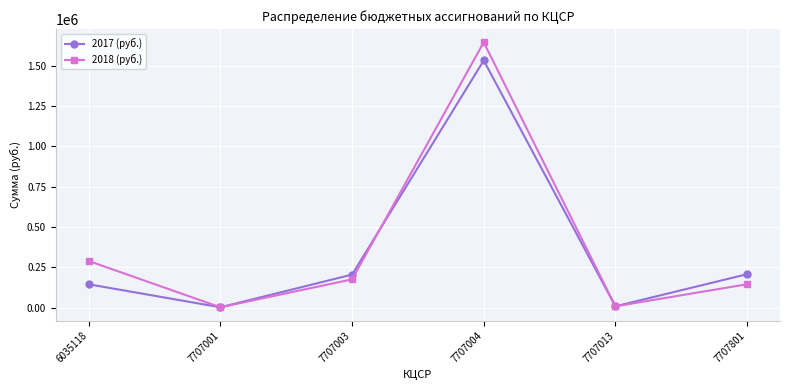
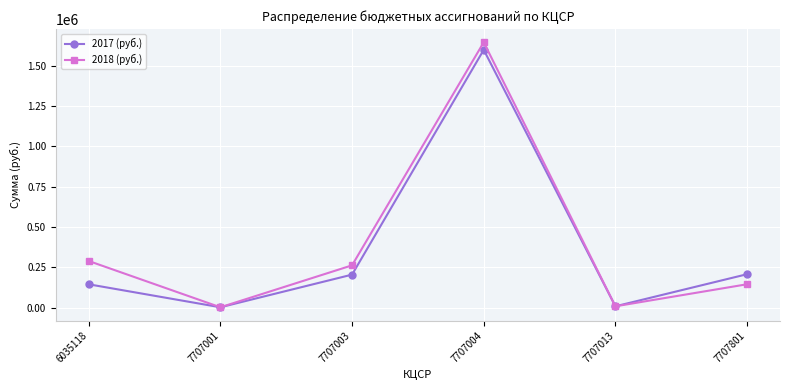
  {
    "2017 (руб.)": {
      "6035118": 150000,
      "7707003": 210000,
-     "7707004": 1530000,
+     "7707004": 1600000,
      "7707801": 210000
    },
    "2018 (руб.)": {
      "6035118": 290000,
-     "7707003": 180000,
+     "7707003": 260000,
      "7707004": 1650000,
      "7707801": 150000
    }
  }
